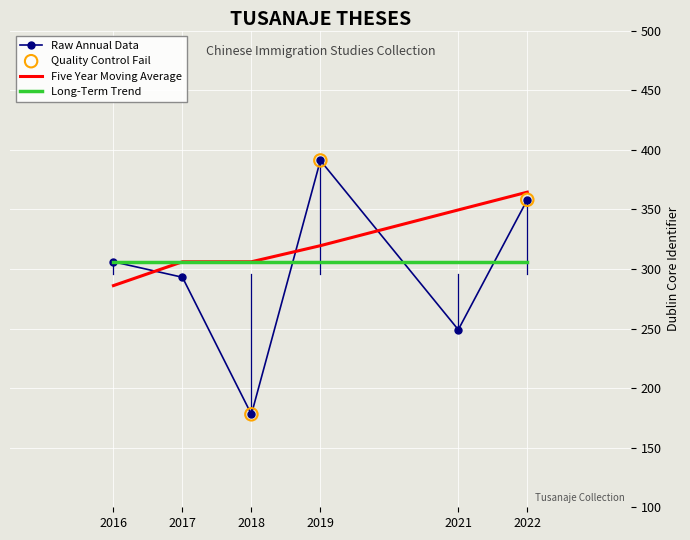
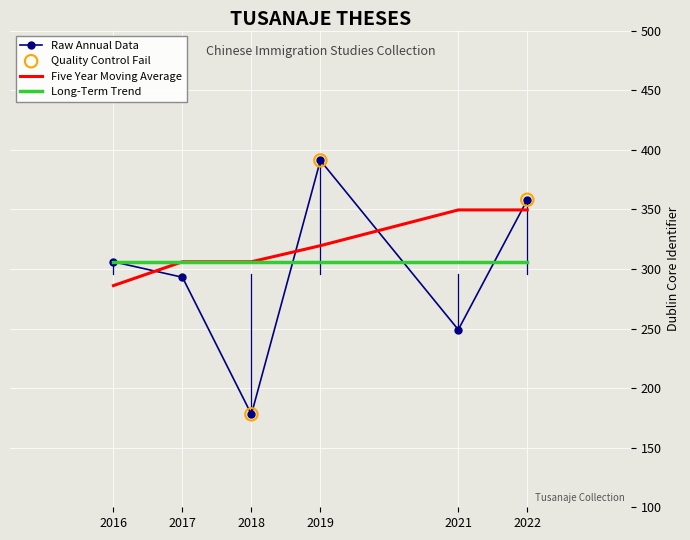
  {
    "Five Year Moving Average": {
      "2016": 286,
      "2019": 320,
      "2021": 350,
-     "2022": 364
+     "2022": 350
    },
    "Long-Term Trend": {
      "2019": 306,
      "2021": 306,
      "2022": 306
    }
  }
